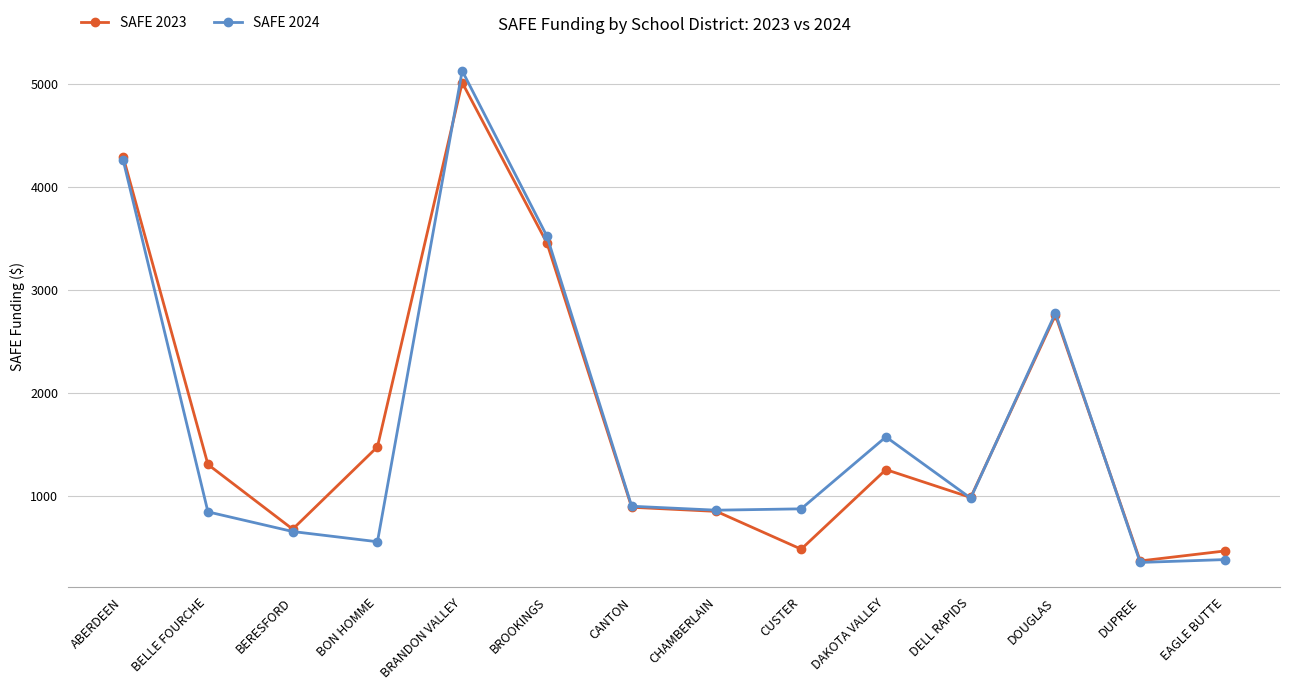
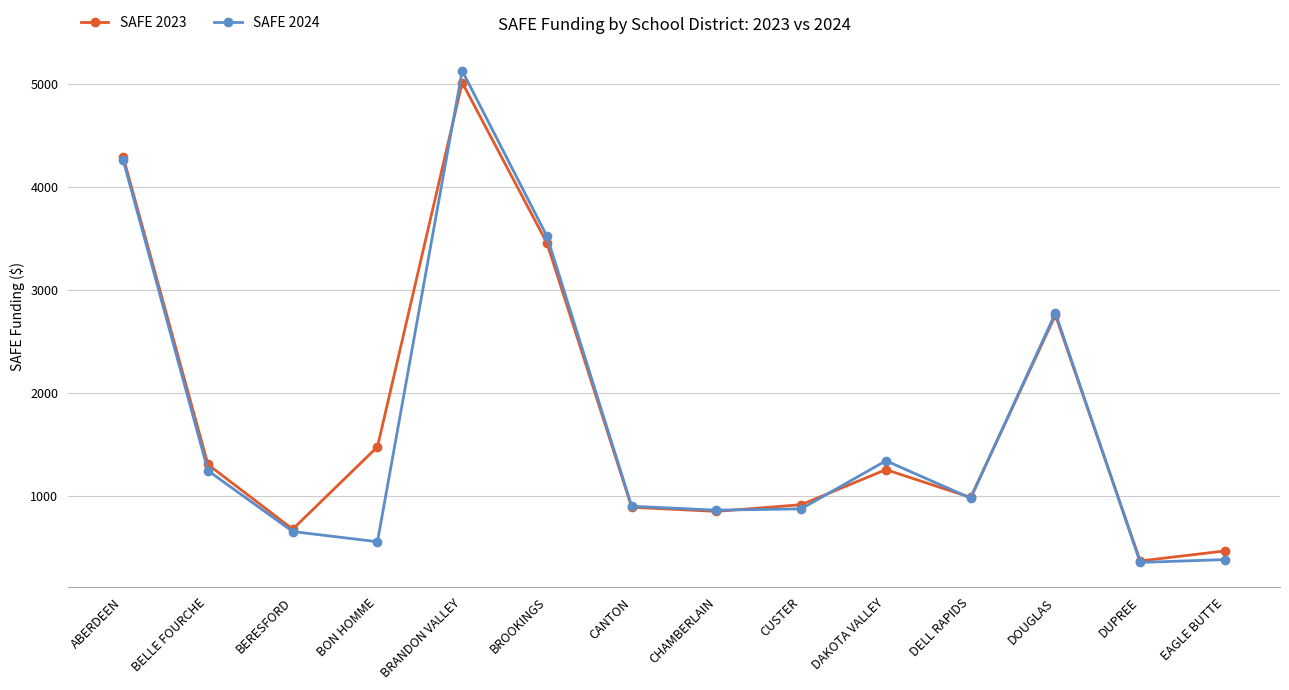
  {
    "SAFE 2023": {
      "ABERDEEN": 4290,
      "BELLE FOURCHE": 1300,
      "BON HOMME": 1470,
      "BRANDON VALLEY": 5020,
      "BROOKINGS": 3460,
-     "CUSTER": 480,
+     "CUSTER": 910,
      "DAKOTA VALLEY": 1250,
      "EAGLE BUTTE": 460
    },
    "SAFE 2024": {
      "ABERDEEN": 4260,
-     "BELLE FOURCHE": 840,
+     "BELLE FOURCHE": 1240,
      "BON HOMME": 550,
      "BRANDON VALLEY": 5130,
      "BROOKINGS": 3520,
      "CUSTER": 870,
-     "DAKOTA VALLEY": 1570,
+     "DAKOTA VALLEY": 1340,
      "EAGLE BUTTE": 380
    }
  }
